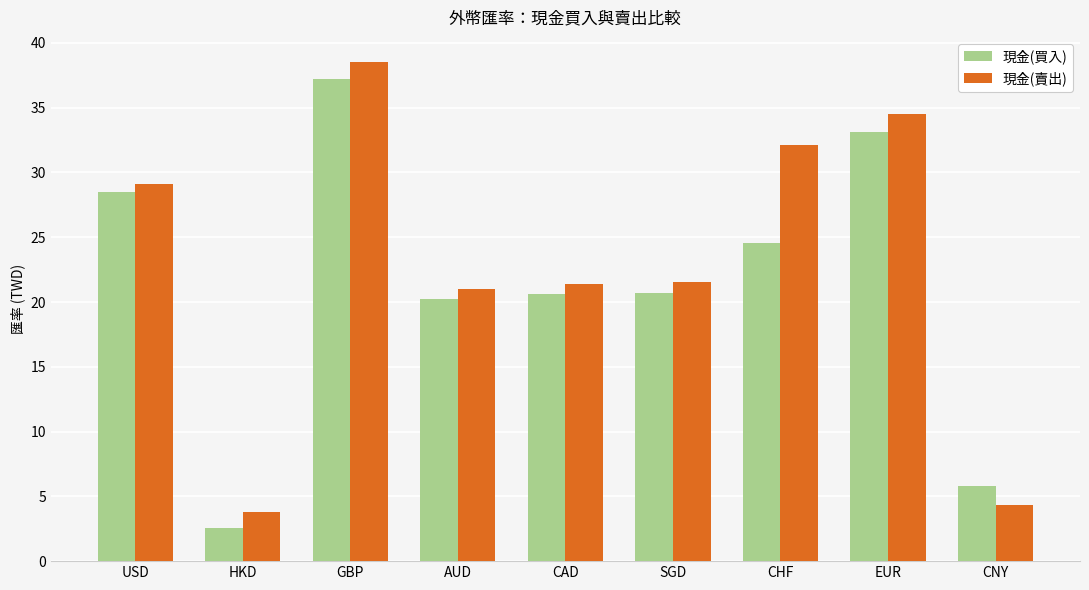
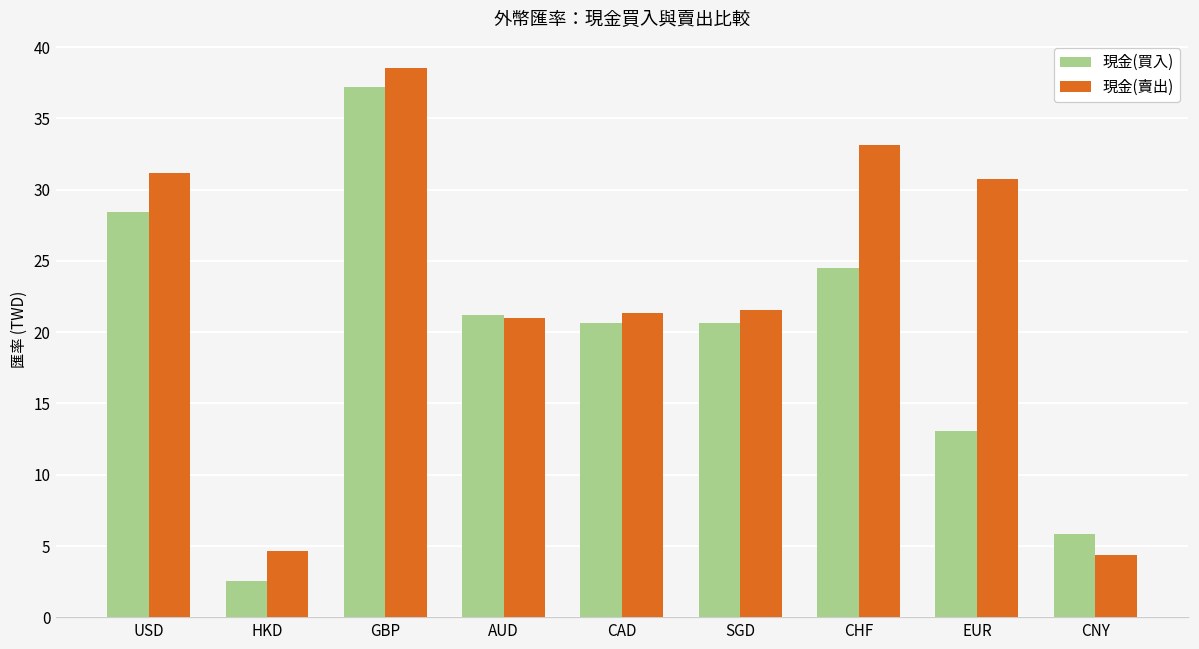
  {
    "現金(買入)": {
      "USD": 28.5,
      "HKD": 2.6,
      "GBP": 37.2,
-     "AUD": 20.2,
+     "AUD": 21.2,
      "CAD": 20.6,
      "SGD": 20.7,
      "CHF": 24.5,
-     "EUR": 33.2,
+     "EUR": 13.1,
      "CNY": 5.8
    },
    "現金(賣出)": {
-     "USD": 29.1,
-     "HKD": 3.8,
+     "USD": 31.2,
+     "HKD": 4.7,
      "GBP": 38.5,
      "AUD": 21.0,
      "CAD": 21.4,
      "SGD": 21.6,
-     "CHF": 32.1,
-     "EUR": 34.5,
+     "CHF": 33.1,
+     "EUR": 30.7,
      "CNY": 4.4
    }
  }
